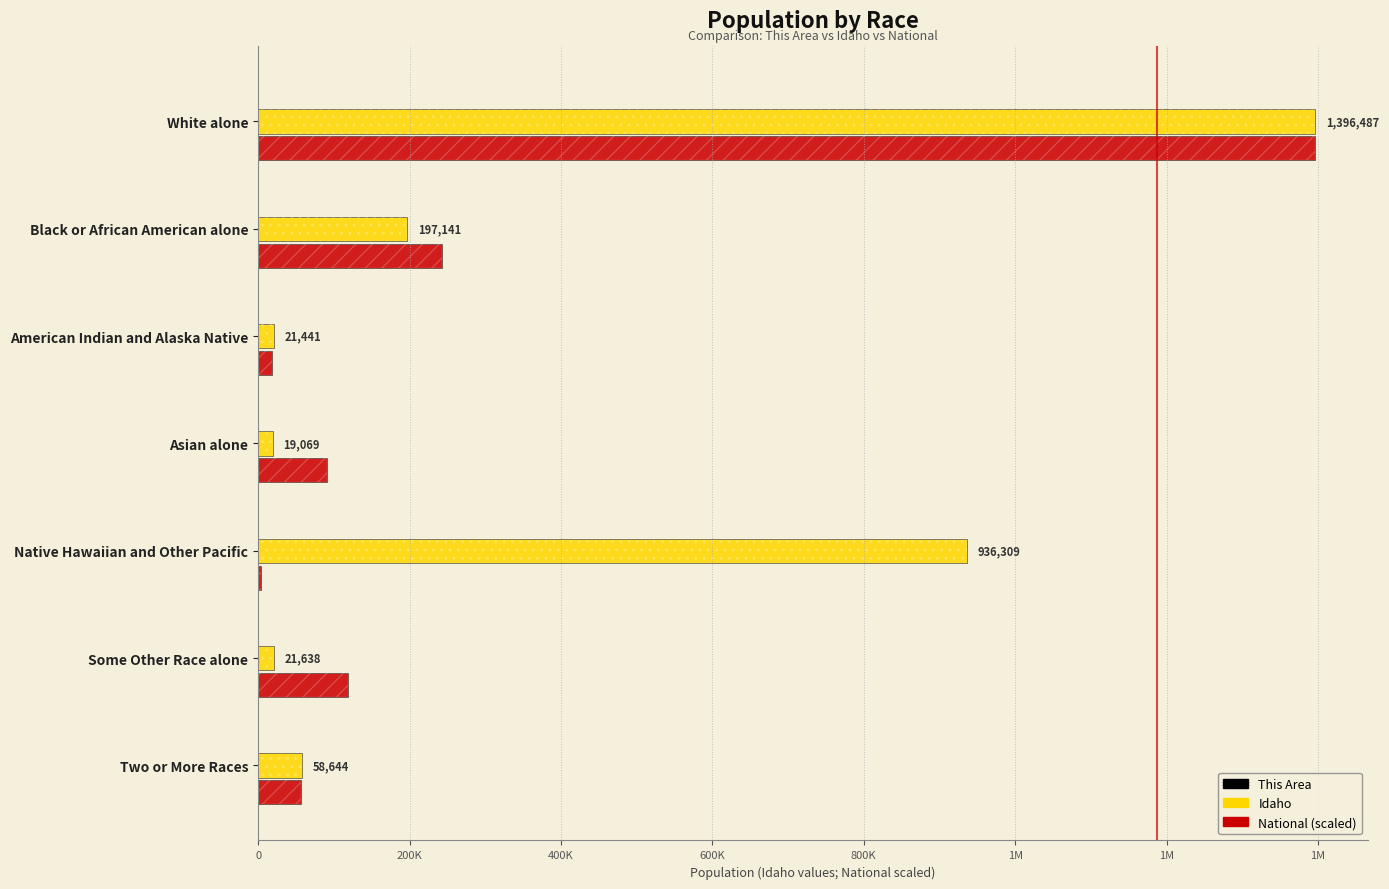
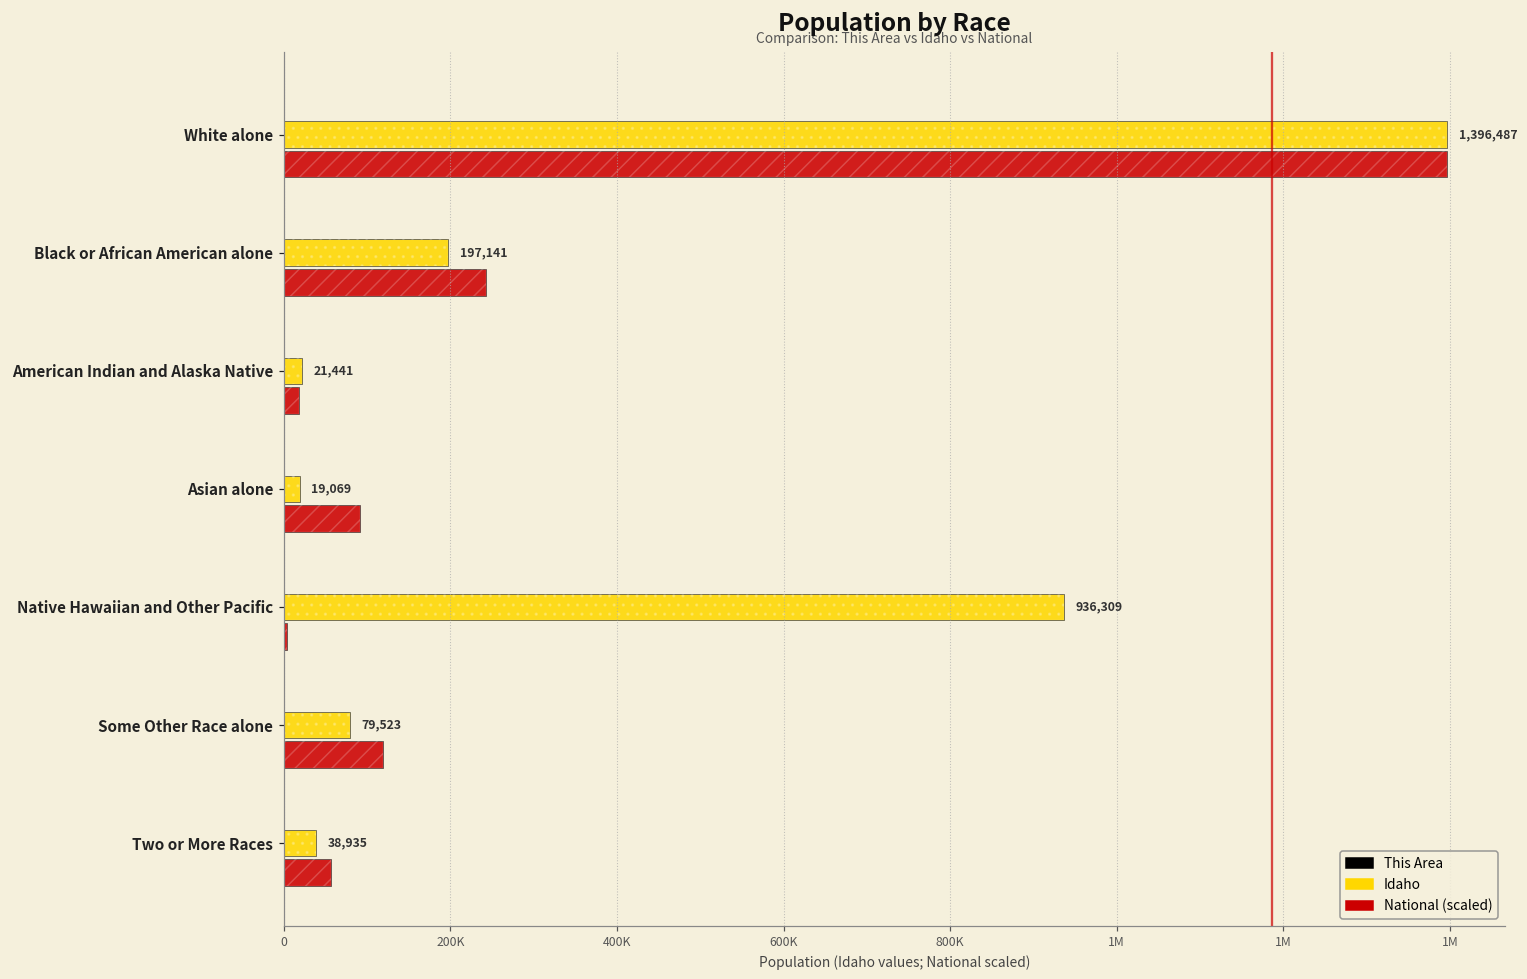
  {
    "Idaho": {
      "White alone": "1,396,487",
      "Black or African American alone": "197,141",
      "American Indian and Alaska Native": "21,441",
      "Asian alone": "19,069",
      "Native Hawaiian and Other Pacific": "936,309",
-     "Some Other Race alone": "21,638",
-     "Two or More Races": "58,644"
+     "Some Other Race alone": "79,523",
+     "Two or More Races": "38,935"
    }
  }
